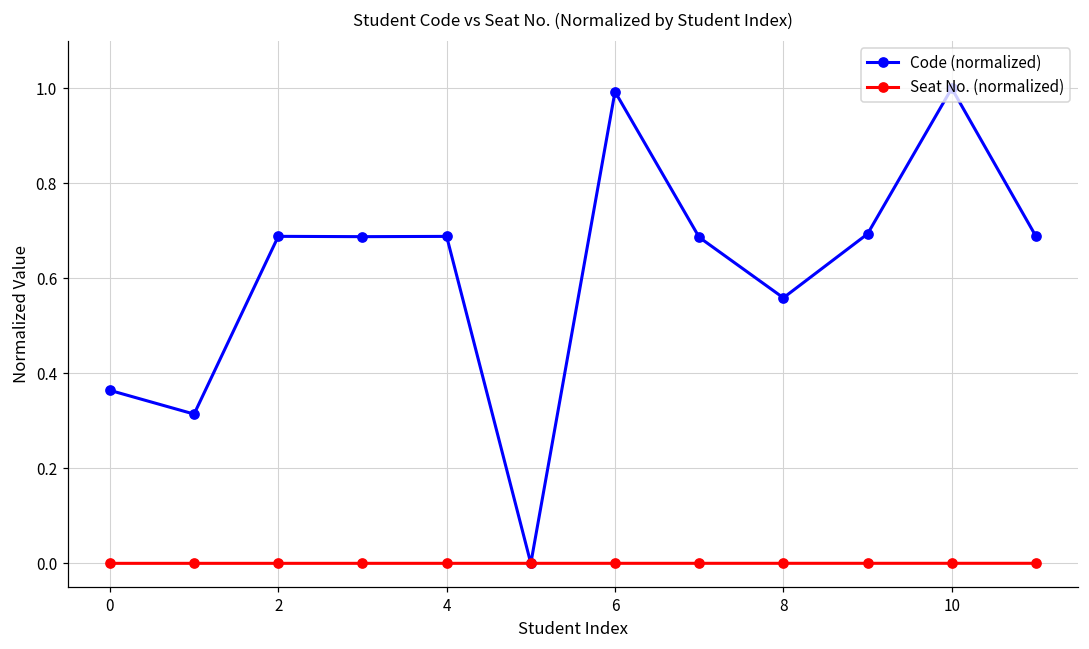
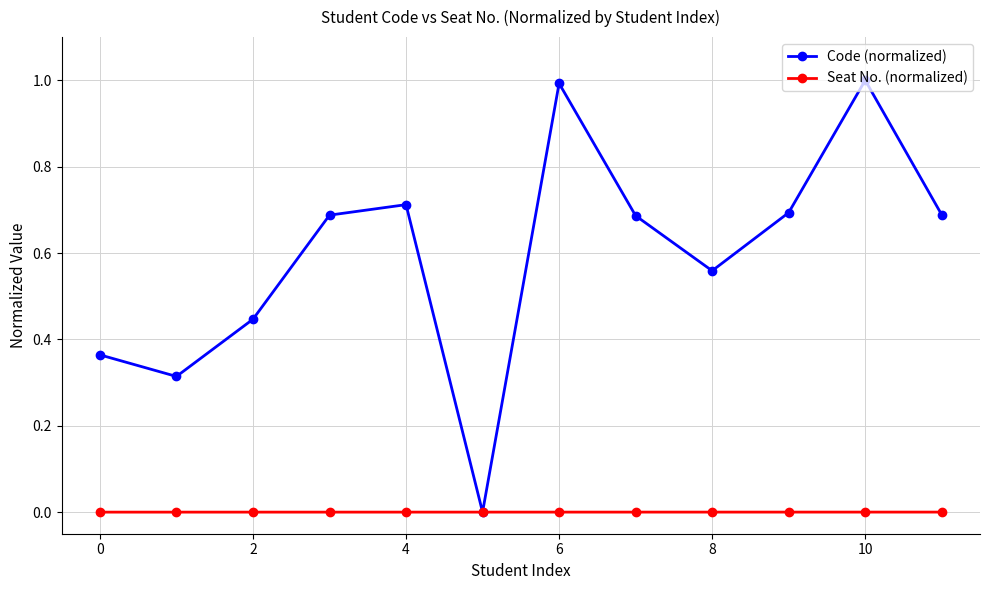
  {
    "Code (normalized)": {
      "0": 0.36,
-     "2": 0.69,
-     "4": 0.69,
+     "2": 0.45,
+     "4": 0.71,
      "6": 0.99,
      "8": 0.56
    },
    "Seat No. (normalized)": {
      "0": 0.00,
      "2": 0.00,
      "4": 0.00,
      "6": 0.00,
      "8": 0.00,
      "10": 0.00
    }
  }
